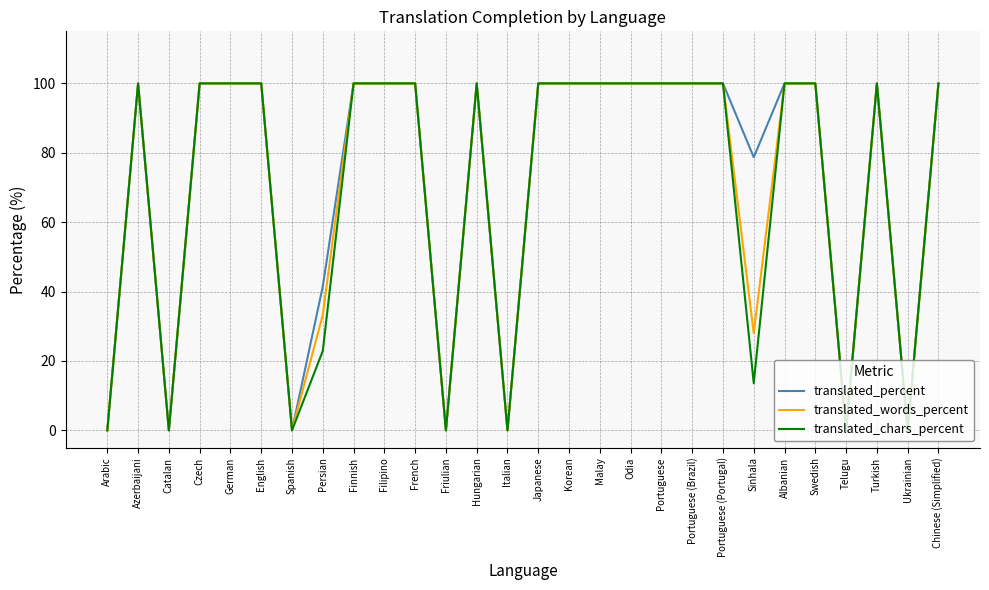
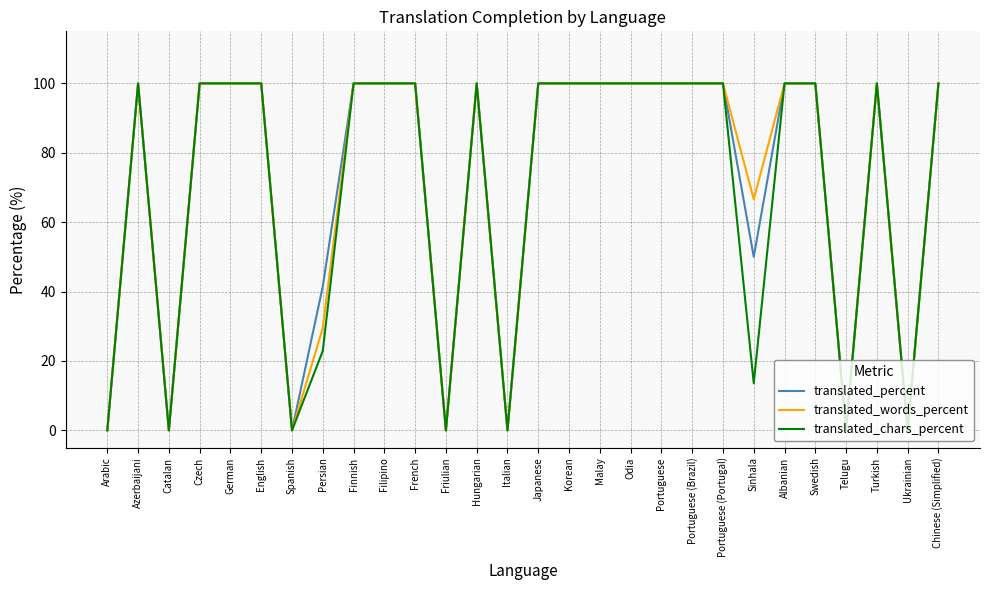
  {
    "translated_percent": {
      "Persian": 42,
-     "Sinhala": 79
+     "Sinhala": 50
    },
    "translated_words_percent": {
-     "Persian": 33,
-     "Sinhala": 28
+     "Persian": 30,
+     "Sinhala": 67
    },
    "translated_chars_percent": {
      "Persian": 23,
      "Sinhala": 14
    }
  }
